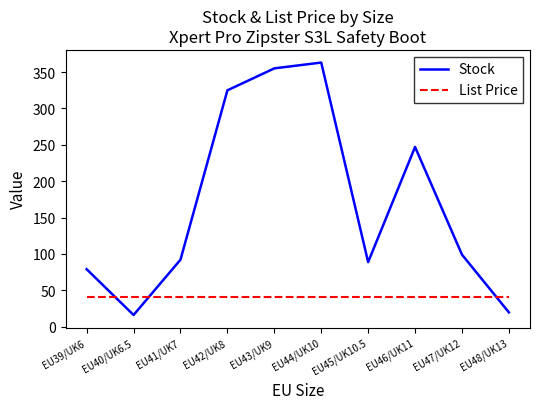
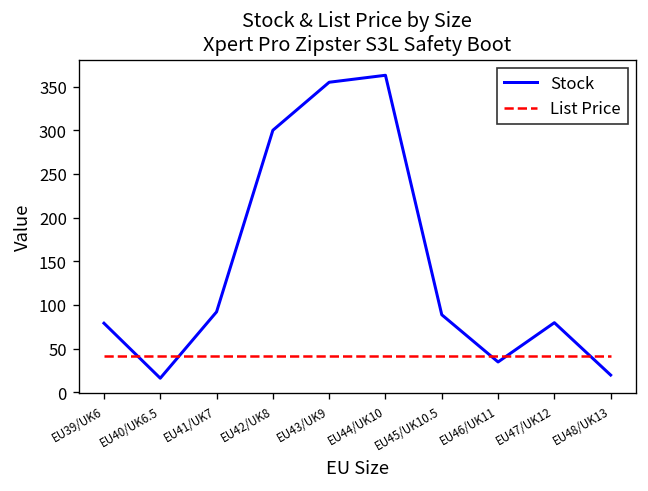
  {
    "Stock": {
      "EU39/UK6": 80,
      "EU40/UK6.5": 20,
      "EU41/UK7": 90,
-     "EU42/UK8": 320,
+     "EU42/UK8": 300,
      "EU43/UK9": 360,
      "EU44/UK10": 360,
      "EU45/UK10.5": 90,
-     "EU46/UK11": 250,
-     "EU47/UK12": 100,
+     "EU46/UK11": 30,
+     "EU47/UK12": 80,
      "EU48/UK13": 20
    },
    "List Price": {
      "EU39/UK6": 40,
      "EU40/UK6.5": 40,
      "EU41/UK7": 40,
      "EU42/UK8": 40,
      "EU43/UK9": 40,
      "EU44/UK10": 40,
      "EU45/UK10.5": 40,
      "EU46/UK11": 40,
      "EU47/UK12": 40,
      "EU48/UK13": 40
    }
  }
